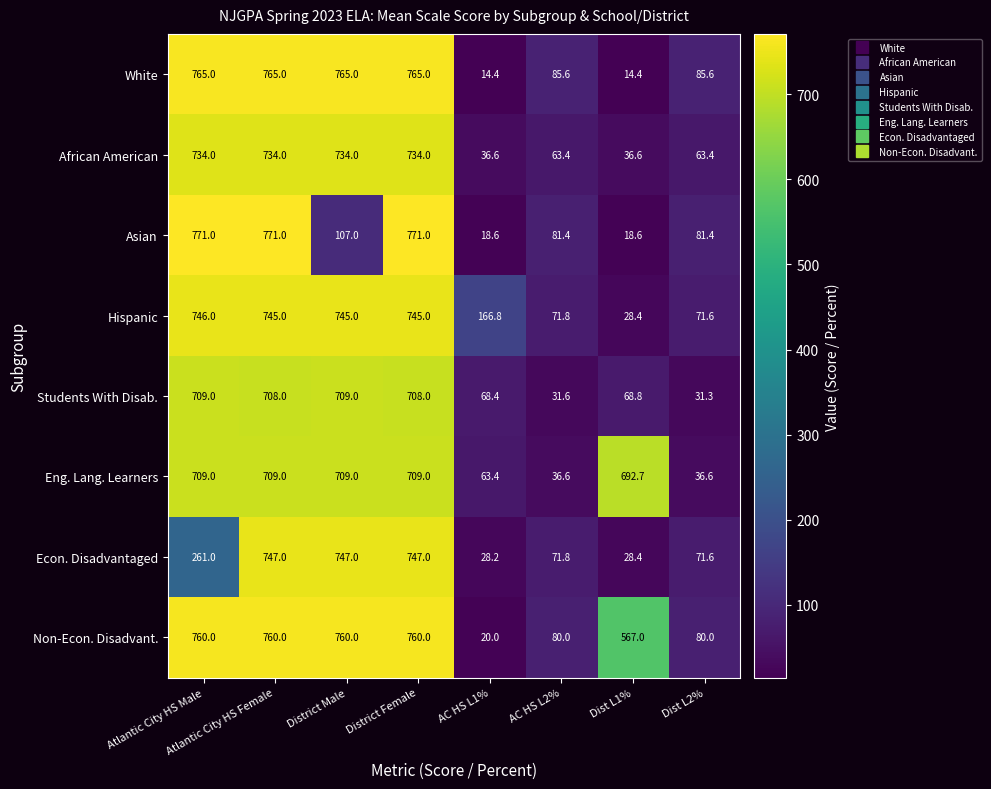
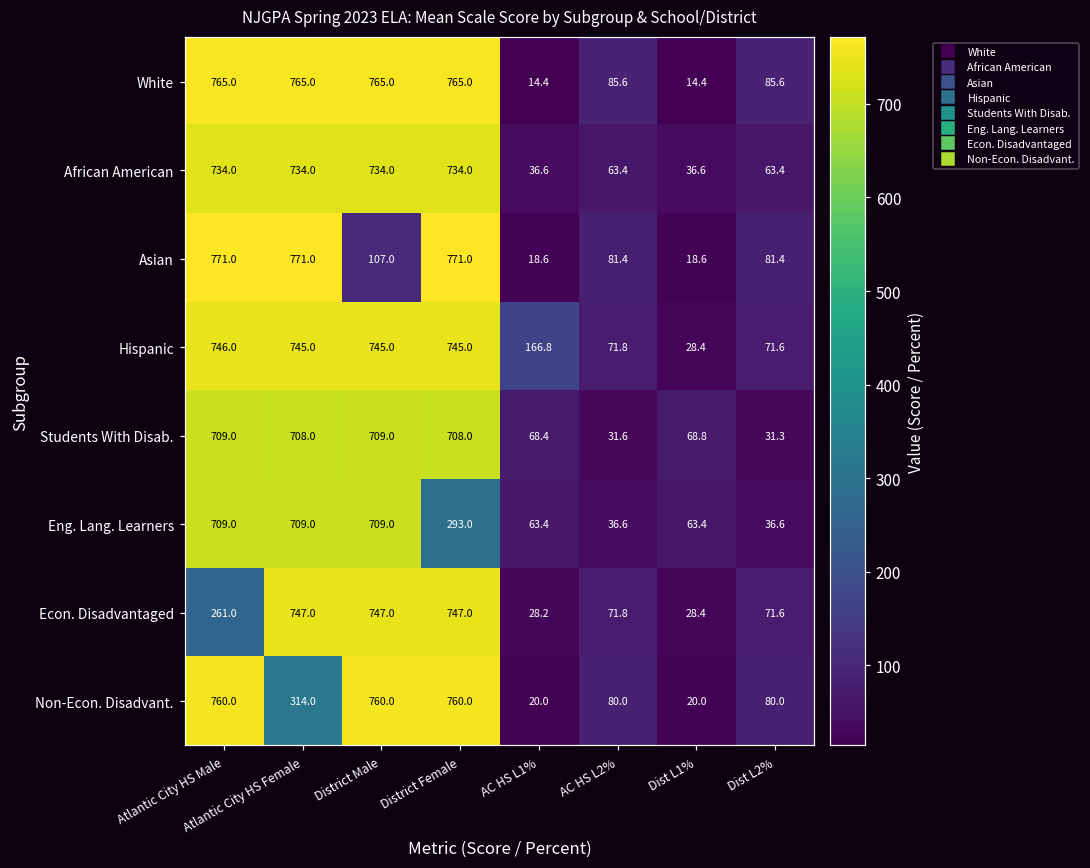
  {
    "White": {
      "Atlantic City HS Male": 765.0,
      "Atlantic City HS Female": 765.0,
      "District Male": 765.0,
      "District Female": 765.0,
      "AC HS L1%": 14.4,
      "AC HS L2%": 85.6,
      "Dist L1%": 14.4,
      "Dist L2%": 85.6
    },
    "African American": {
      "Atlantic City HS Male": 734.0,
      "Atlantic City HS Female": 734.0,
      "District Male": 734.0,
      "District Female": 734.0,
      "AC HS L1%": 36.6,
      "AC HS L2%": 63.4,
      "Dist L1%": 36.6,
      "Dist L2%": 63.4
    },
    "Asian": {
      "Atlantic City HS Male": 771.0,
      "Atlantic City HS Female": 771.0,
      "District Male": 107.0,
      "District Female": 771.0,
      "AC HS L1%": 18.6,
      "AC HS L2%": 81.4,
      "Dist L1%": 18.6,
      "Dist L2%": 81.4
    },
    "Hispanic": {
      "Atlantic City HS Male": 746.0,
      "Atlantic City HS Female": 745.0,
      "District Male": 745.0,
      "District Female": 745.0,
      "AC HS L1%": 166.8,
      "AC HS L2%": 71.8,
      "Dist L1%": 28.4,
      "Dist L2%": 71.6
    },
    "Students With Disab.": {
      "Atlantic City HS Male": 709.0,
      "Atlantic City HS Female": 708.0,
      "District Male": 709.0,
      "District Female": 708.0,
      "AC HS L1%": 68.4,
      "AC HS L2%": 31.6,
      "Dist L1%": 68.8,
      "Dist L2%": 31.3
    },
    "Eng. Lang. Learners": {
      "Atlantic City HS Male": 709.0,
      "Atlantic City HS Female": 709.0,
      "District Male": 709.0,
-     "District Female": 709.0,
+     "District Female": 293.0,
      "AC HS L1%": 63.4,
      "AC HS L2%": 36.6,
-     "Dist L1%": 692.7,
+     "Dist L1%": 63.4,
      "Dist L2%": 36.6
    },
    "Econ. Disadvantaged": {
      "Atlantic City HS Male": 261.0,
      "Atlantic City HS Female": 747.0,
      "District Male": 747.0,
      "District Female": 747.0,
      "AC HS L1%": 28.2,
      "AC HS L2%": 71.8,
      "Dist L1%": 28.4,
      "Dist L2%": 71.6
    },
    "Non-Econ. Disadvant.": {
      "Atlantic City HS Male": 760.0,
-     "Atlantic City HS Female": 760.0,
+     "Atlantic City HS Female": 314.0,
      "District Male": 760.0,
      "District Female": 760.0,
      "AC HS L1%": 20.0,
      "AC HS L2%": 80.0,
-     "Dist L1%": 567.0,
+     "Dist L1%": 20.0,
      "Dist L2%": 80.0
    }
  }
